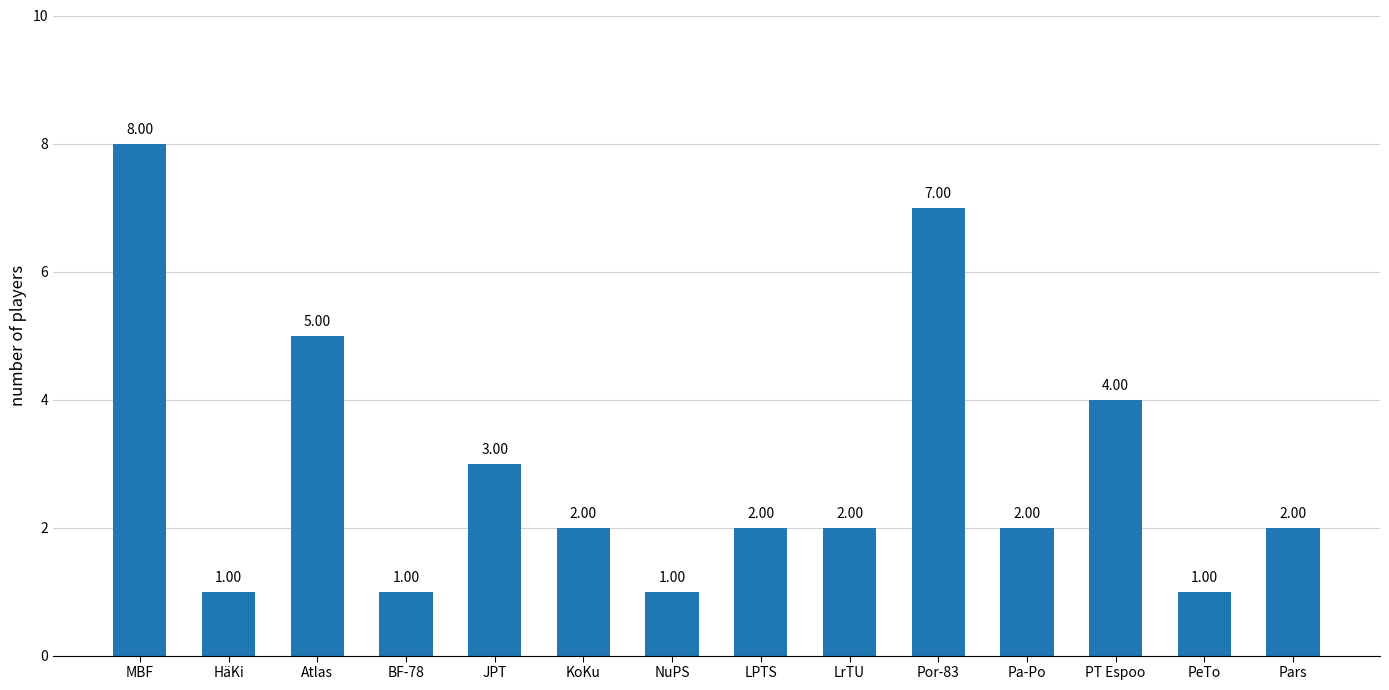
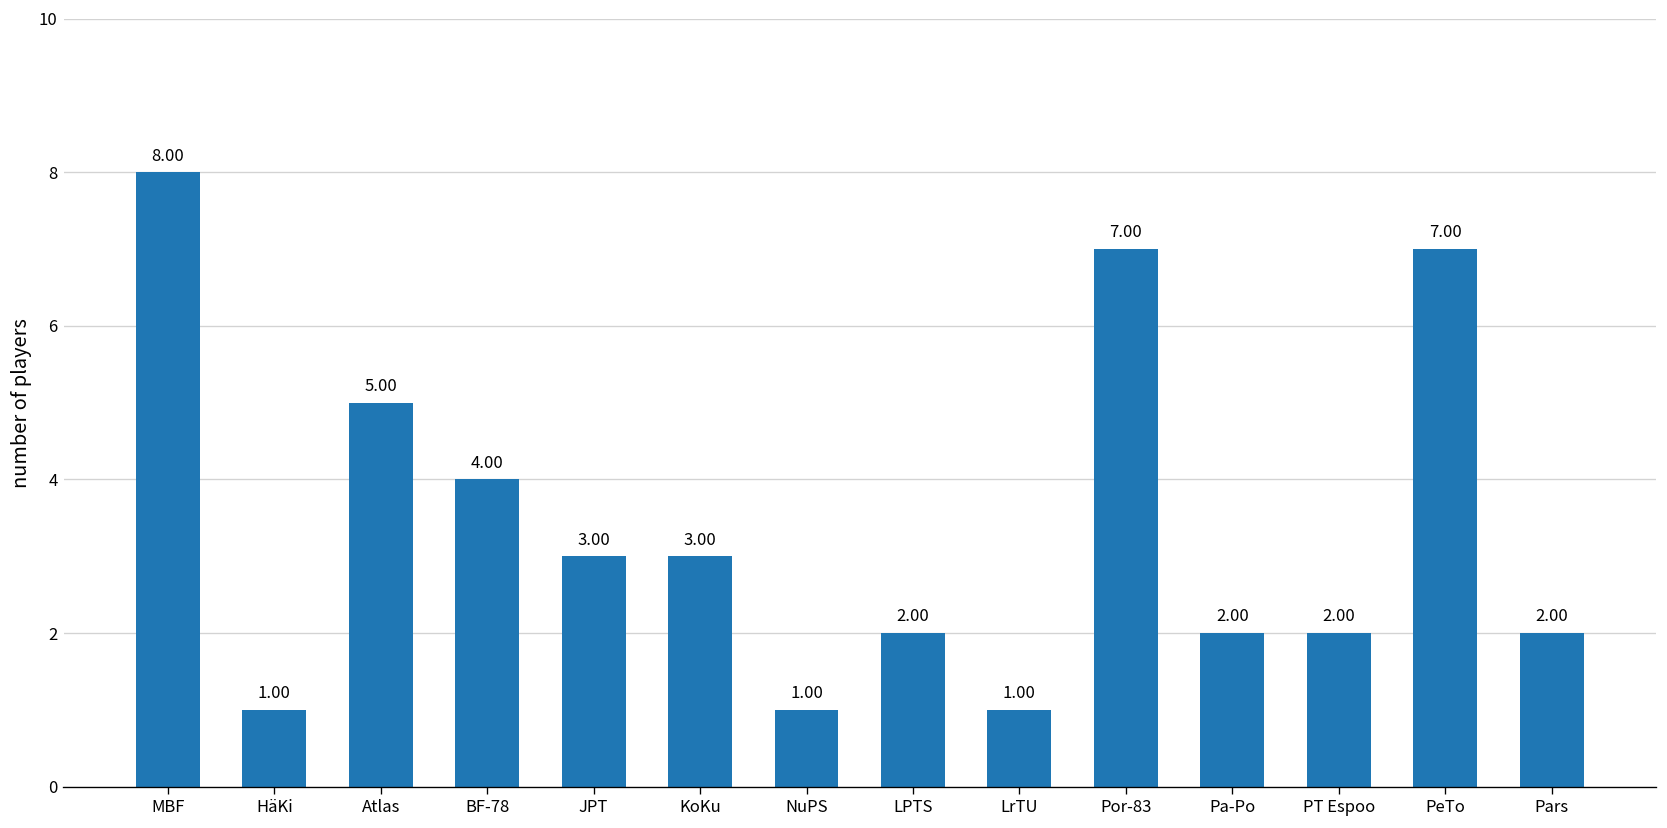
  {
    "MBF": 8.00,
    "HäKi": 1.00,
    "Atlas": 5.00,
-   "BF-78": 1.00,
+   "BF-78": 4.00,
    "JPT": 3.00,
-   "KoKu": 2.00,
+   "KoKu": 3.00,
    "NuPS": 1.00,
    "LPTS": 2.00,
-   "LrTU": 2.00,
+   "LrTU": 1.00,
    "Por-83": 7.00,
    "Pa-Po": 2.00,
-   "PT Espoo": 4.00,
-   "PeTo": 1.00,
+   "PT Espoo": 2.00,
+   "PeTo": 7.00,
    "Pars": 2.00
  }
